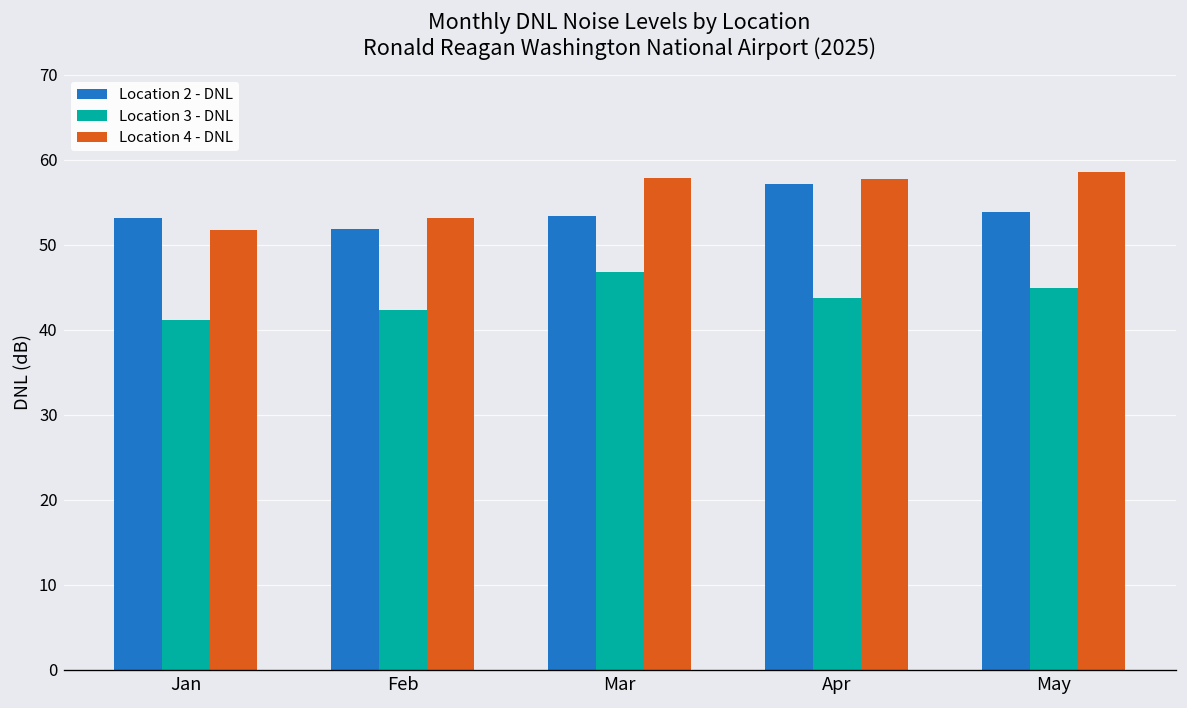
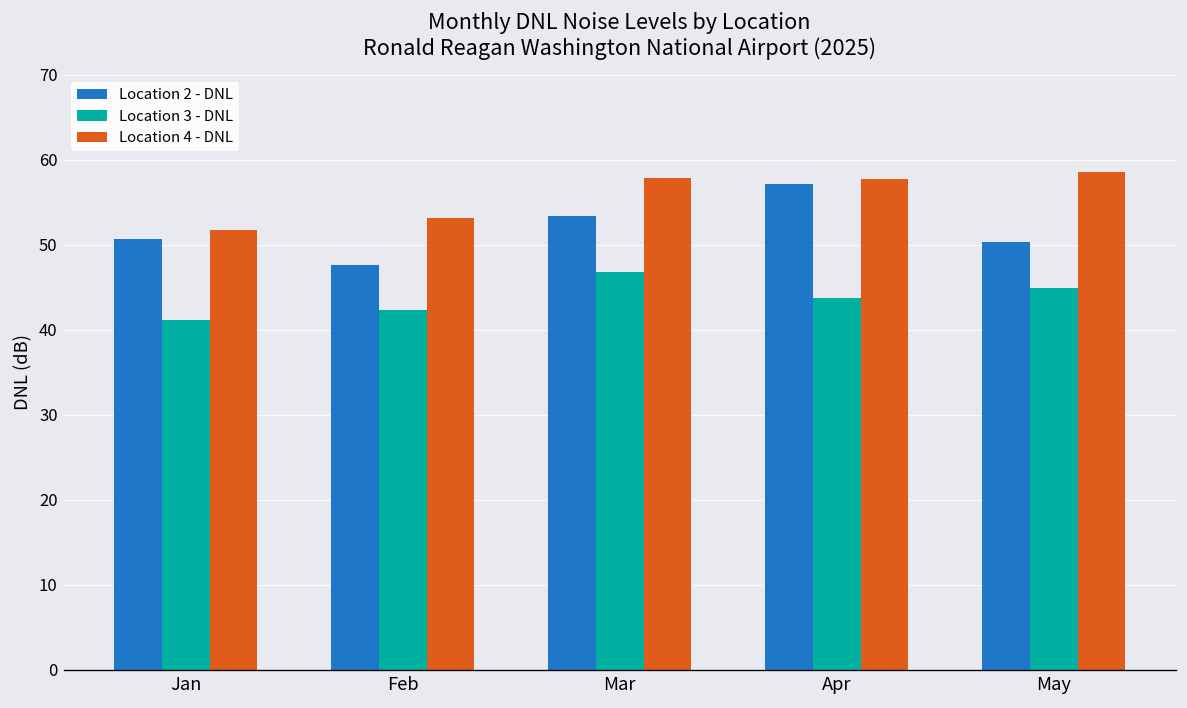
  {
    "Location 2 - DNL": {
-     "Jan": 53,
-     "Feb": 52,
+     "Jan": 51,
+     "Feb": 48,
      "Mar": 53,
      "Apr": 57,
-     "May": 54
+     "May": 50
    },
    "Location 3 - DNL": {
      "Jan": 41,
      "Feb": 42,
      "Mar": 47,
      "Apr": 44,
      "May": 45
    },
    "Location 4 - DNL": {
      "Jan": 52,
      "Feb": 53,
      "Mar": 58,
      "Apr": 58,
      "May": 59
    }
  }
